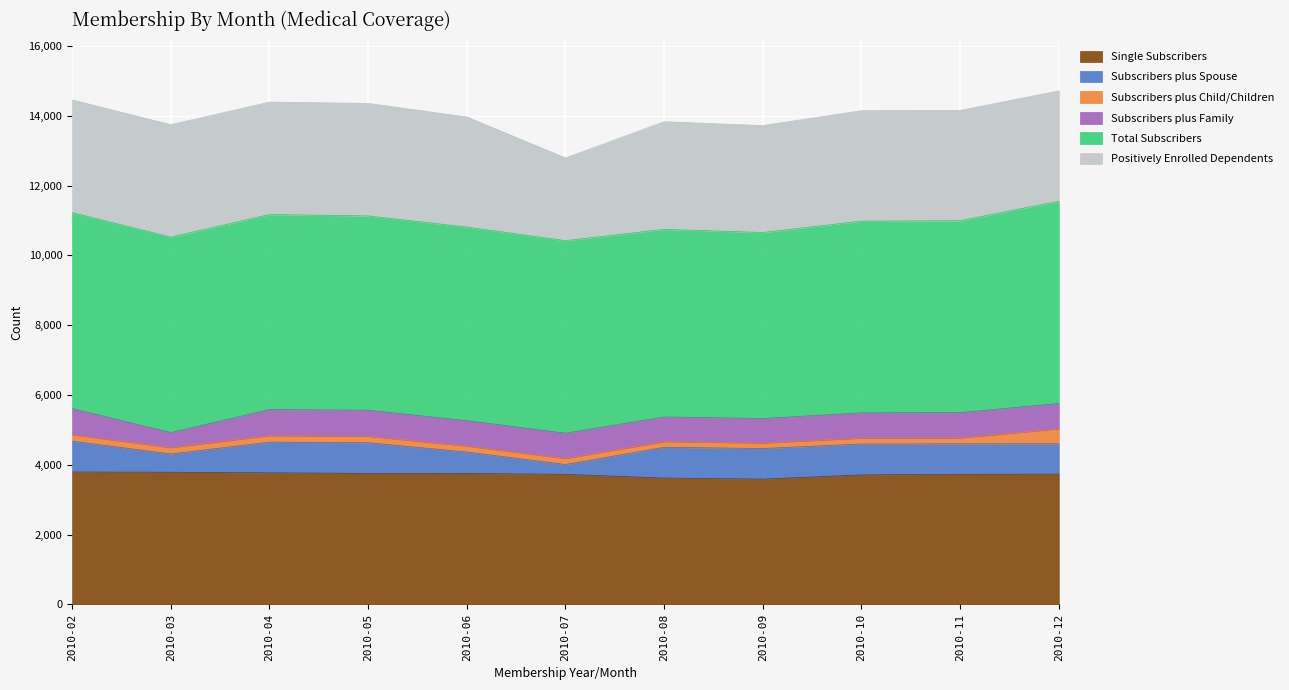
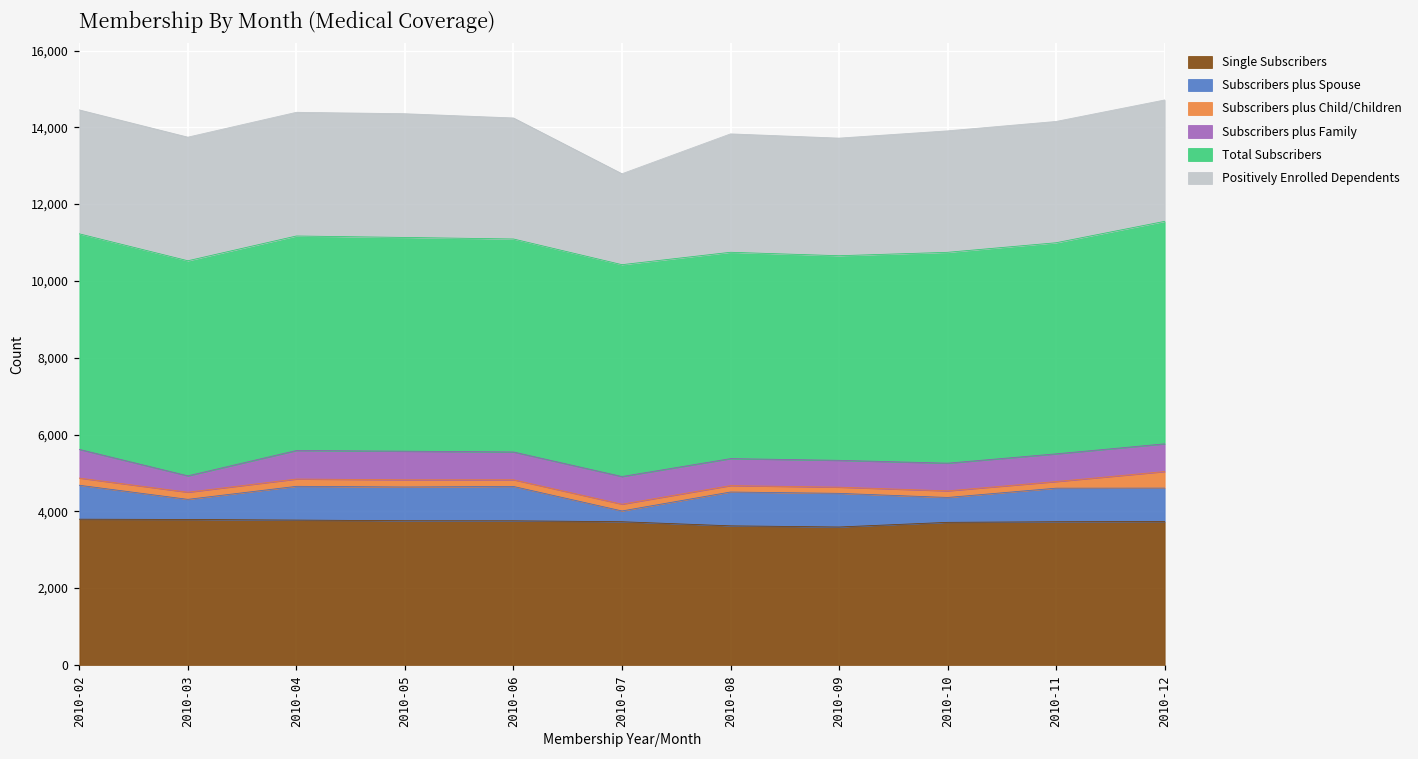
  {
    "Single Subscribers": {
      "2010-02": "3,800",
      "2010-03": "3,800",
      "2010-04": "3,800",
      "2010-05": "3,800",
      "2010-06": "3,800",
      "2010-07": "3,700",
      "2010-08": "3,600",
      "2010-09": "3,600",
      "2010-10": "3,700",
      "2010-11": "3,700",
      "2010-12": "3,700"
    },
    "Subscribers plus Spouse": {
      "2010-02": "900",
      "2010-03": "500",
      "2010-04": "900",
      "2010-05": "900",
-     "2010-06": "600",
+     "2010-06": "900",
      "2010-07": "300",
      "2010-08": "900",
      "2010-09": "900",
-     "2010-10": "900",
+     "2010-10": "600",
      "2010-11": "900",
      "2010-12": "900"
    },
    "Subscribers plus Child/Children": {
      "2010-02": "200",
      "2010-03": "200",
      "2010-04": "200",
      "2010-05": "200",
      "2010-06": "200",
      "2010-07": "200",
      "2010-08": "200",
      "2010-09": "200",
      "2010-10": "200",
      "2010-11": "200",
      "2010-12": "400"
    },
    "Subscribers plus Family": {
      "2010-02": "700",
      "2010-03": "400",
      "2010-04": "700",
      "2010-05": "700",
      "2010-06": "700",
      "2010-07": "700",
      "2010-08": "700",
      "2010-09": "700",
      "2010-10": "700",
      "2010-11": "700",
      "2010-12": "700"
    },
    "Total Subscribers": {
      "2010-02": "5,600",
      "2010-03": "5,600",
      "2010-04": "5,600",
      "2010-05": "5,600",
      "2010-06": "5,500",
      "2010-07": "5,500",
      "2010-08": "5,400",
      "2010-09": "5,300",
      "2010-10": "5,500",
      "2010-11": "5,500",
      "2010-12": "5,800"
    },
    "Positively Enrolled Dependents": {
      "2010-02": "3,200",
      "2010-03": "3,200",
      "2010-04": "3,200",
      "2010-05": "3,200",
      "2010-06": "3,200",
      "2010-07": "2,400",
      "2010-08": "3,100",
      "2010-09": "3,100",
      "2010-10": "3,200",
      "2010-11": "3,200",
      "2010-12": "3,200"
    }
  }
